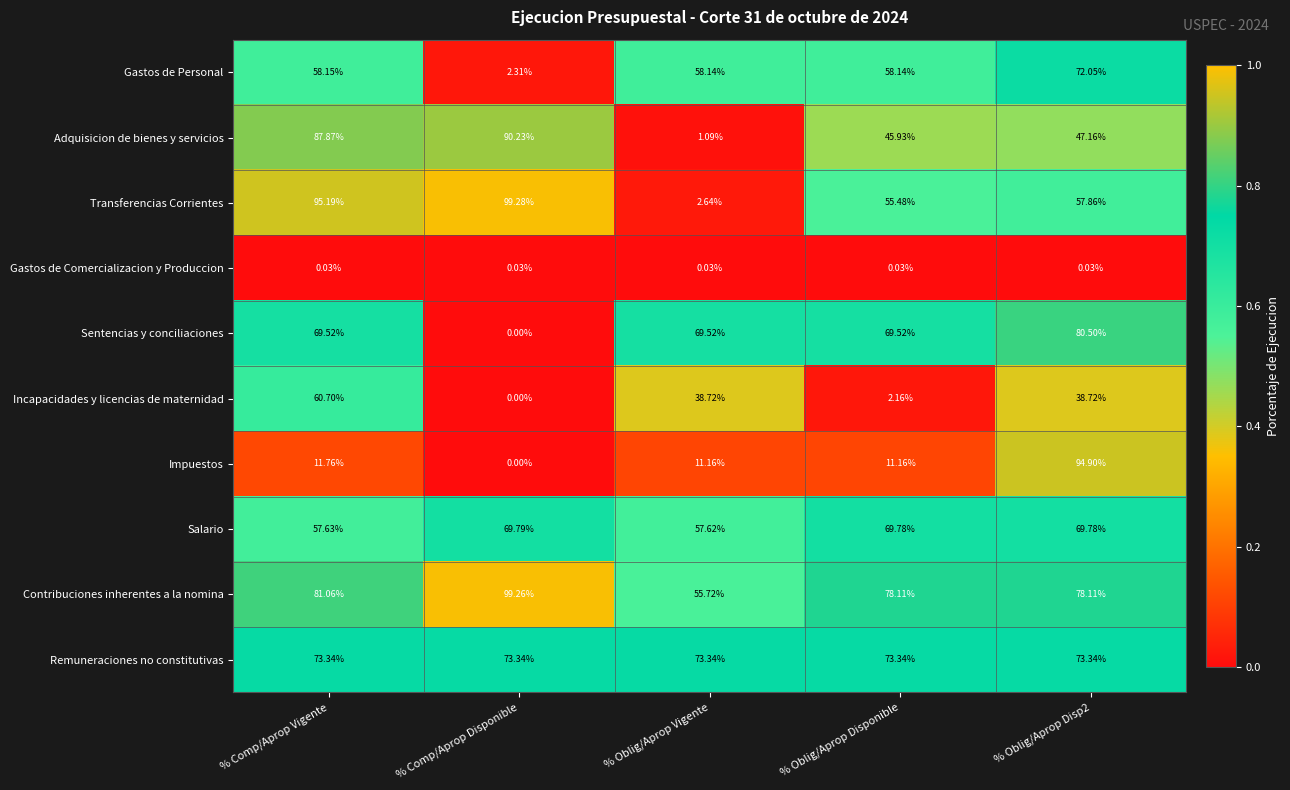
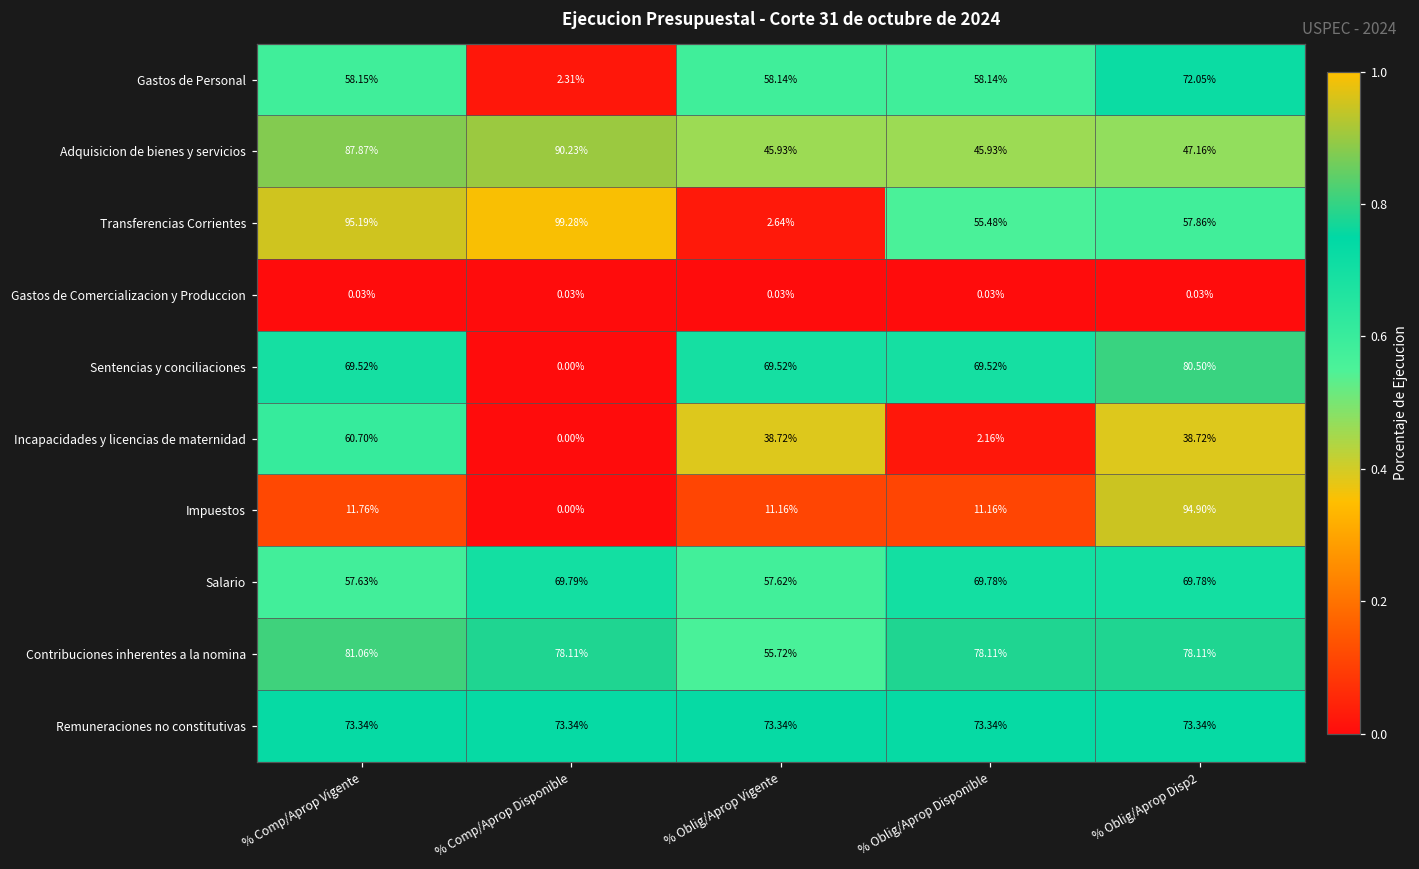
  {
    "Gastos de Personal": {
      "% Comp/Aprop Vigente": "58.15%",
      "% Comp/Aprop Disponible": "2.31%",
      "% Oblig/Aprop Vigente": "58.14%",
      "% Oblig/Aprop Disponible": "58.14%",
      "% Oblig/Aprop Disp2": "72.05%"
    },
    "Adquisicion de bienes y servicios": {
      "% Comp/Aprop Vigente": "87.87%",
      "% Comp/Aprop Disponible": "90.23%",
-     "% Oblig/Aprop Vigente": "1.09%",
+     "% Oblig/Aprop Vigente": "45.93%",
      "% Oblig/Aprop Disponible": "45.93%",
      "% Oblig/Aprop Disp2": "47.16%"
    },
    "Transferencias Corrientes": {
      "% Comp/Aprop Vigente": "95.19%",
      "% Comp/Aprop Disponible": "99.28%",
      "% Oblig/Aprop Vigente": "2.64%",
      "% Oblig/Aprop Disponible": "55.48%",
      "% Oblig/Aprop Disp2": "57.86%"
    },
    "Gastos de Comercializacion y Produccion": {
      "% Comp/Aprop Vigente": "0.03%",
      "% Comp/Aprop Disponible": "0.03%",
      "% Oblig/Aprop Vigente": "0.03%",
      "% Oblig/Aprop Disponible": "0.03%",
      "% Oblig/Aprop Disp2": "0.03%"
    },
    "Sentencias y conciliaciones": {
      "% Comp/Aprop Vigente": "69.52%",
      "% Comp/Aprop Disponible": "0.00%",
      "% Oblig/Aprop Vigente": "69.52%",
      "% Oblig/Aprop Disponible": "69.52%",
      "% Oblig/Aprop Disp2": "80.50%"
    },
    "Incapacidades y licencias de maternidad": {
      "% Comp/Aprop Vigente": "60.70%",
      "% Comp/Aprop Disponible": "0.00%",
      "% Oblig/Aprop Vigente": "38.72%",
      "% Oblig/Aprop Disponible": "2.16%",
      "% Oblig/Aprop Disp2": "38.72%"
    },
    "Impuestos": {
      "% Comp/Aprop Vigente": "11.76%",
      "% Comp/Aprop Disponible": "0.00%",
      "% Oblig/Aprop Vigente": "11.16%",
      "% Oblig/Aprop Disponible": "11.16%",
      "% Oblig/Aprop Disp2": "94.90%"
    },
    "Salario": {
      "% Comp/Aprop Vigente": "57.63%",
      "% Comp/Aprop Disponible": "69.79%",
      "% Oblig/Aprop Vigente": "57.62%",
      "% Oblig/Aprop Disponible": "69.78%",
      "% Oblig/Aprop Disp2": "69.78%"
    },
    "Contribuciones inherentes a la nomina": {
      "% Comp/Aprop Vigente": "81.06%",
-     "% Comp/Aprop Disponible": "99.26%",
+     "% Comp/Aprop Disponible": "78.11%",
      "% Oblig/Aprop Vigente": "55.72%",
      "% Oblig/Aprop Disponible": "78.11%",
      "% Oblig/Aprop Disp2": "78.11%"
    },
    "Remuneraciones no constitutivas": {
      "% Comp/Aprop Vigente": "73.34%",
      "% Comp/Aprop Disponible": "73.34%",
      "% Oblig/Aprop Vigente": "73.34%",
      "% Oblig/Aprop Disponible": "73.34%",
      "% Oblig/Aprop Disp2": "73.34%"
    }
  }
